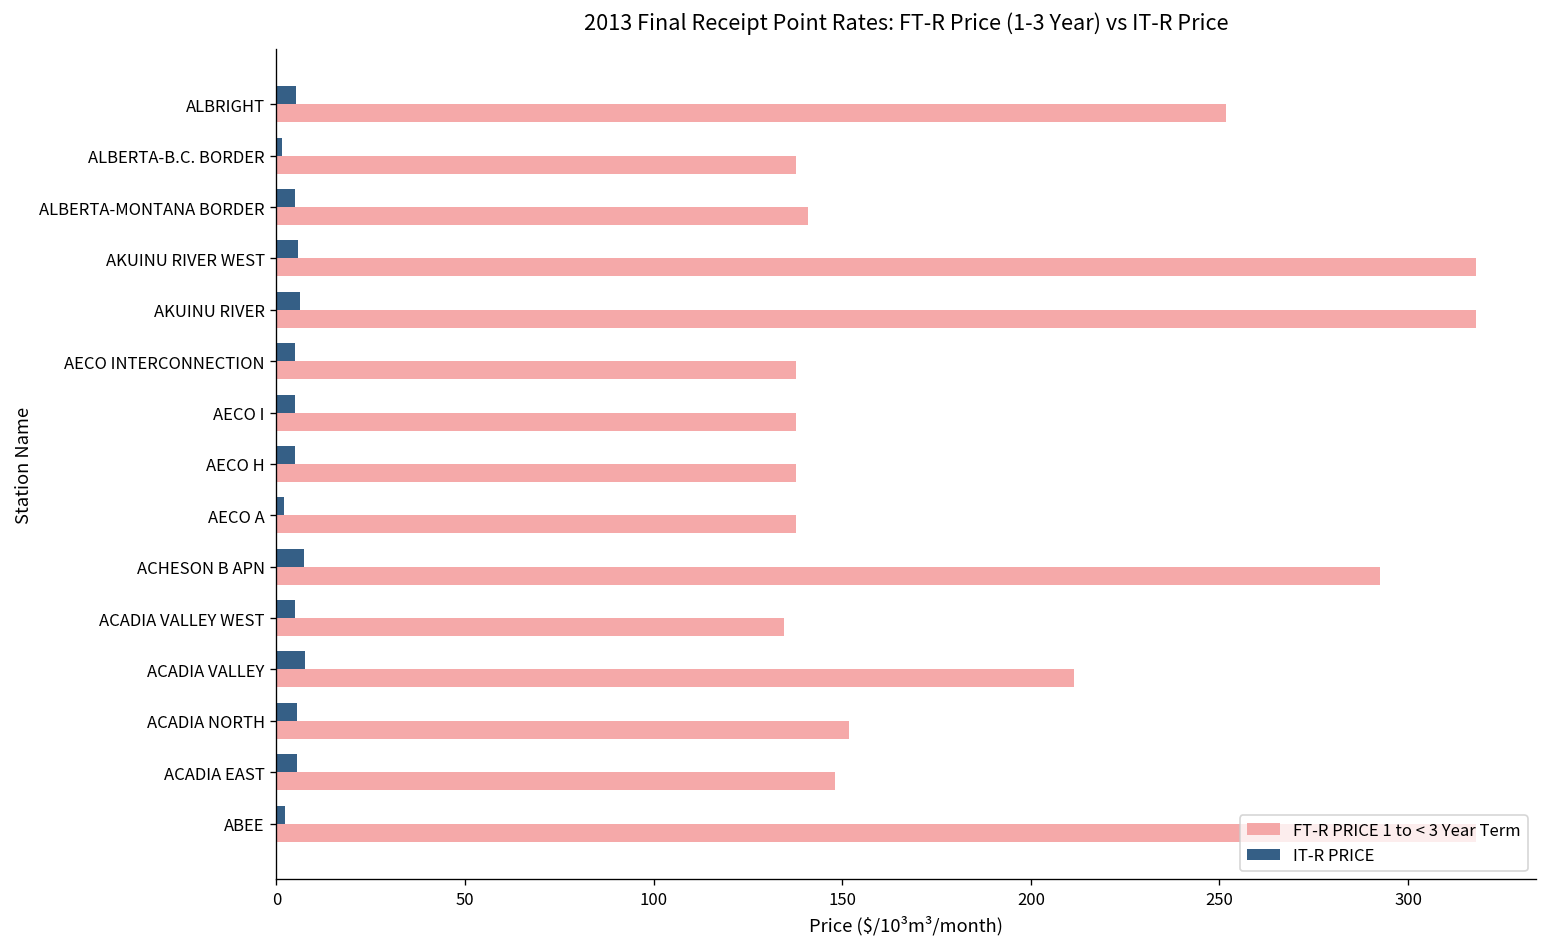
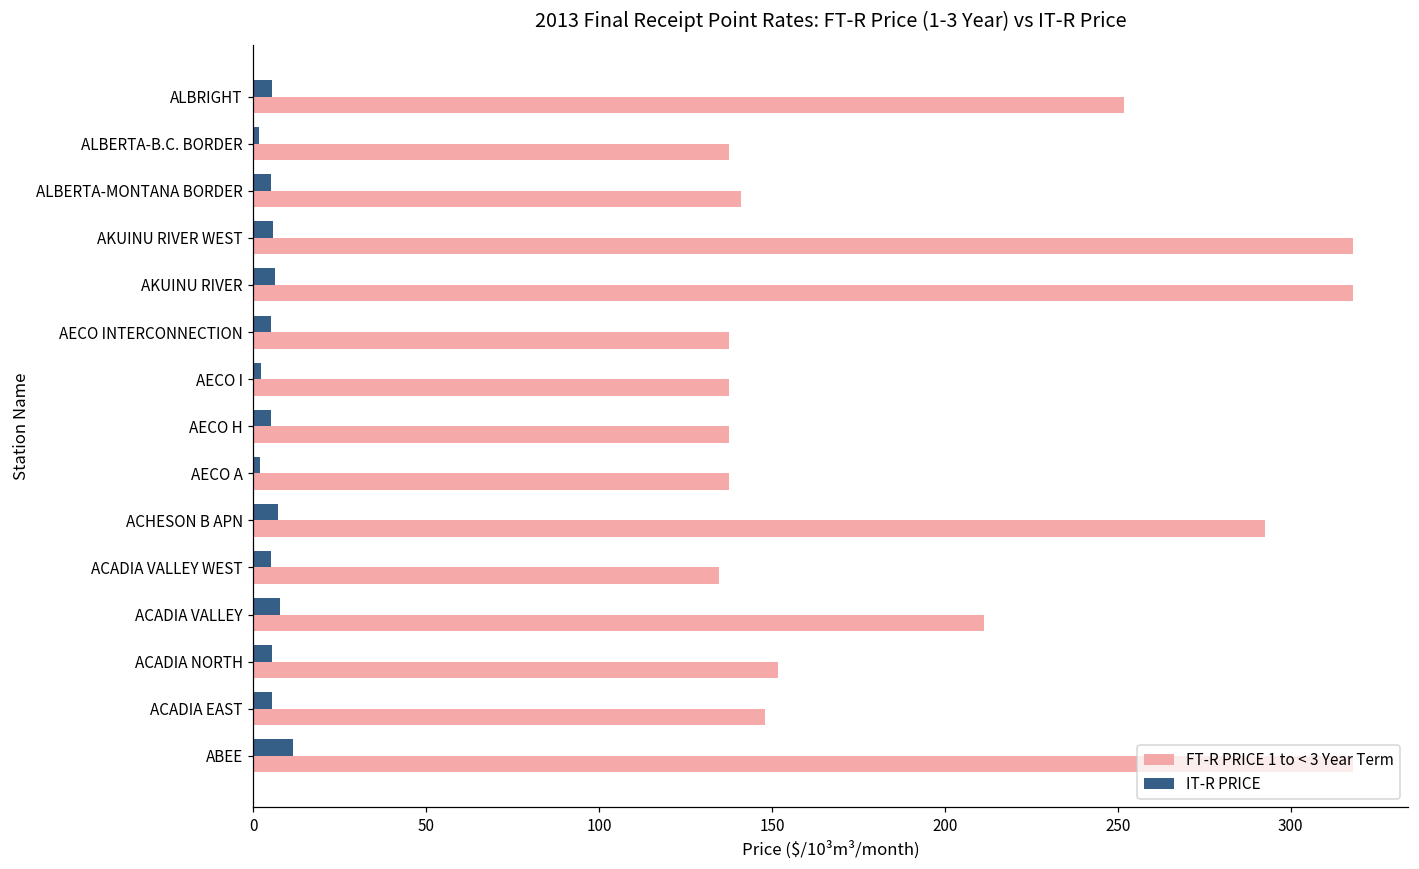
  {
    "FT-R PRICE 1 to < 3 Year Term": {
      "ALBRIGHT": 252,
      "ALBERTA-B.C. BORDER": 138,
      "ALBERTA-MONTANA BORDER": 141,
      "AKUINU RIVER WEST": 318,
      "AKUINU RIVER": 318,
      "AECO INTERCONNECTION": 138,
      "AECO I": 138,
      "AECO H": 138,
      "AECO A": 138,
      "ACHESON B APN": 292,
      "ACADIA VALLEY WEST": 135,
      "ACADIA VALLEY": 211,
      "ACADIA NORTH": 152,
      "ACADIA EAST": 148
    },
    "IT-R PRICE": {
      "ALBRIGHT": 5,
      "ALBERTA-B.C. BORDER": 2,
      "ALBERTA-MONTANA BORDER": 5,
      "AKUINU RIVER WEST": 6,
      "AKUINU RIVER": 6,
      "AECO INTERCONNECTION": 5,
-     "AECO I": 5,
+     "AECO I": 2,
      "AECO H": 5,
      "AECO A": 2,
      "ACHESON B APN": 7,
      "ACADIA VALLEY WEST": 5,
      "ACADIA VALLEY": 8,
      "ACADIA NORTH": 5,
      "ACADIA EAST": 5,
-     "ABEE": 2
+     "ABEE": 11
    }
  }
